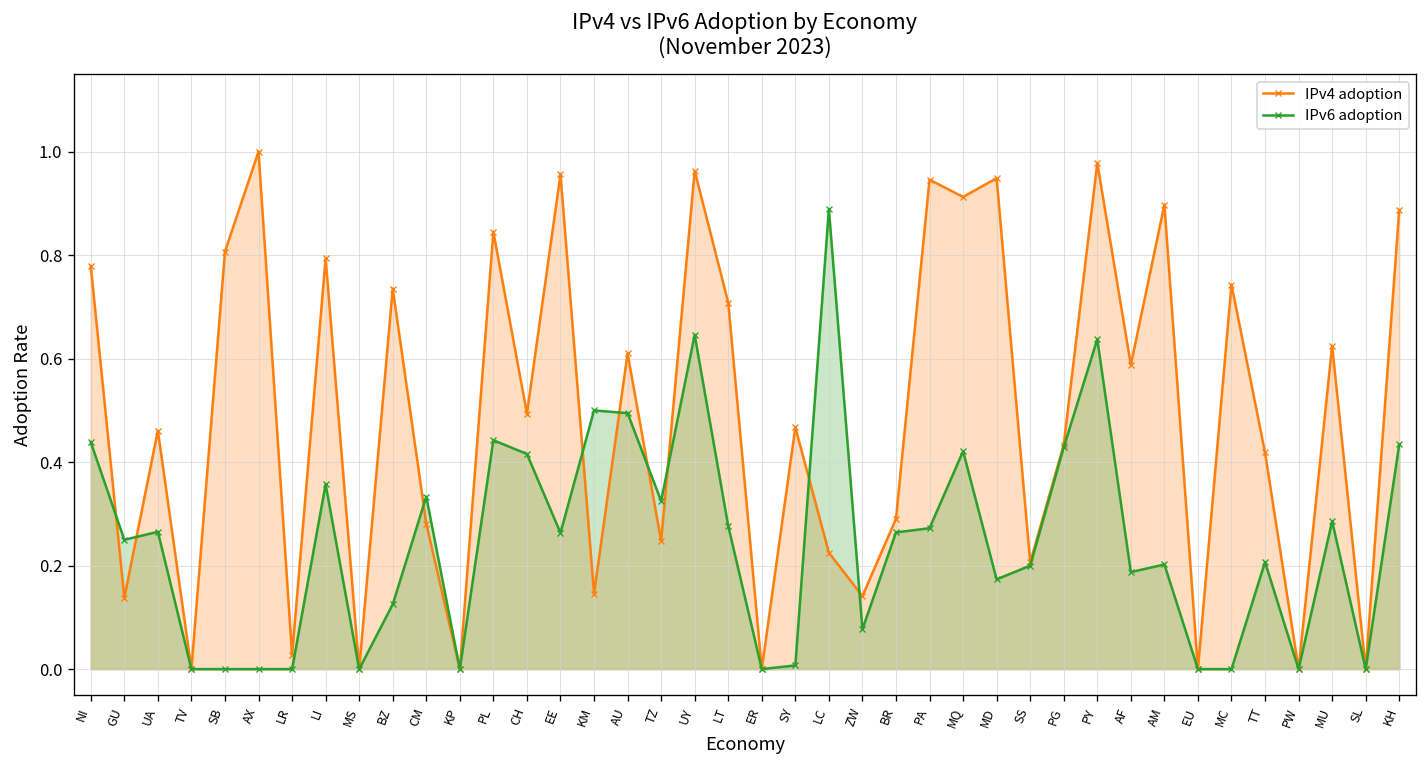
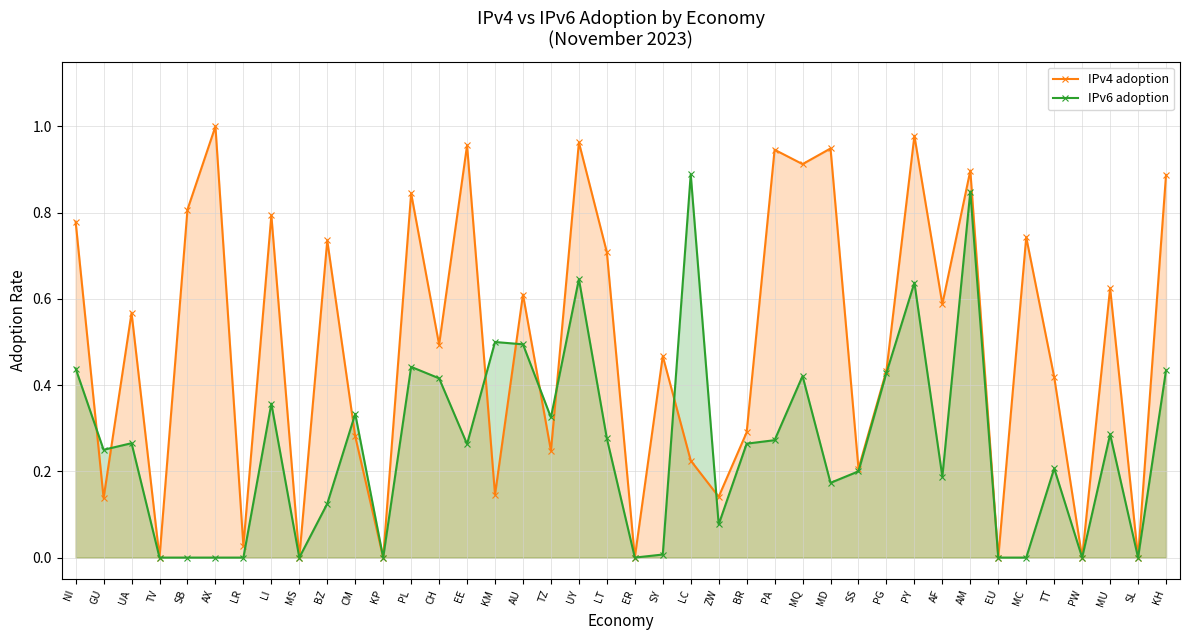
  {
    "IPv4 adoption": {
      "NI": 0.78,
      "GU": 0.14,
-     "UA": 0.46,
+     "UA": 0.57,
      "SB": 0.81,
      "AX": 1.00,
      "LR": 0.03,
      "LI": 0.79,
      "BZ": 0.74,
      "CM": 0.28,
      "PL": 0.84,
      "CH": 0.49,
      "EE": 0.96,
      "KM": 0.15,
      "AU": 0.61,
      "TZ": 0.25,
      "UY": 0.96,
      "LT": 0.71,
      "SY": 0.47,
      "LC": 0.23,
      "ZW": 0.14,
      "BR": 0.29,
      "PA": 0.95,
      "MQ": 0.91,
      "MD": 0.95,
      "SS": 0.21,
      "PY": 0.98,
      "AF": 0.59,
      "AM": 0.90,
      "MC": 0.74,
      "TT": 0.42,
      "MU": 0.62,
      "KH": 0.89
    },
    "IPv6 adoption": {
      "NI": 0.44,
      "GU": 0.25,
      "UA": 0.27,
      "SB": 0.00,
      "AX": 0.00,
      "LR": 0.00,
      "LI": 0.36,
      "BZ": 0.13,
      "CM": 0.33,
      "PL": 0.44,
      "CH": 0.42,
      "EE": 0.26,
      "KM": 0.50,
      "AU": 0.49,
      "TZ": 0.33,
      "UY": 0.65,
      "LT": 0.28,
      "SY": 0.01,
      "LC": 0.89,
      "ZW": 0.08,
      "BR": 0.26,
      "PA": 0.27,
      "MQ": 0.42,
      "MD": 0.17,
      "SS": 0.20,
      "PY": 0.64,
      "AF": 0.19,
-     "AM": 0.20,
+     "AM": 0.85,
      "MC": 0.00,
      "TT": 0.21,
      "MU": 0.29,
      "KH": 0.43
    }
  }
